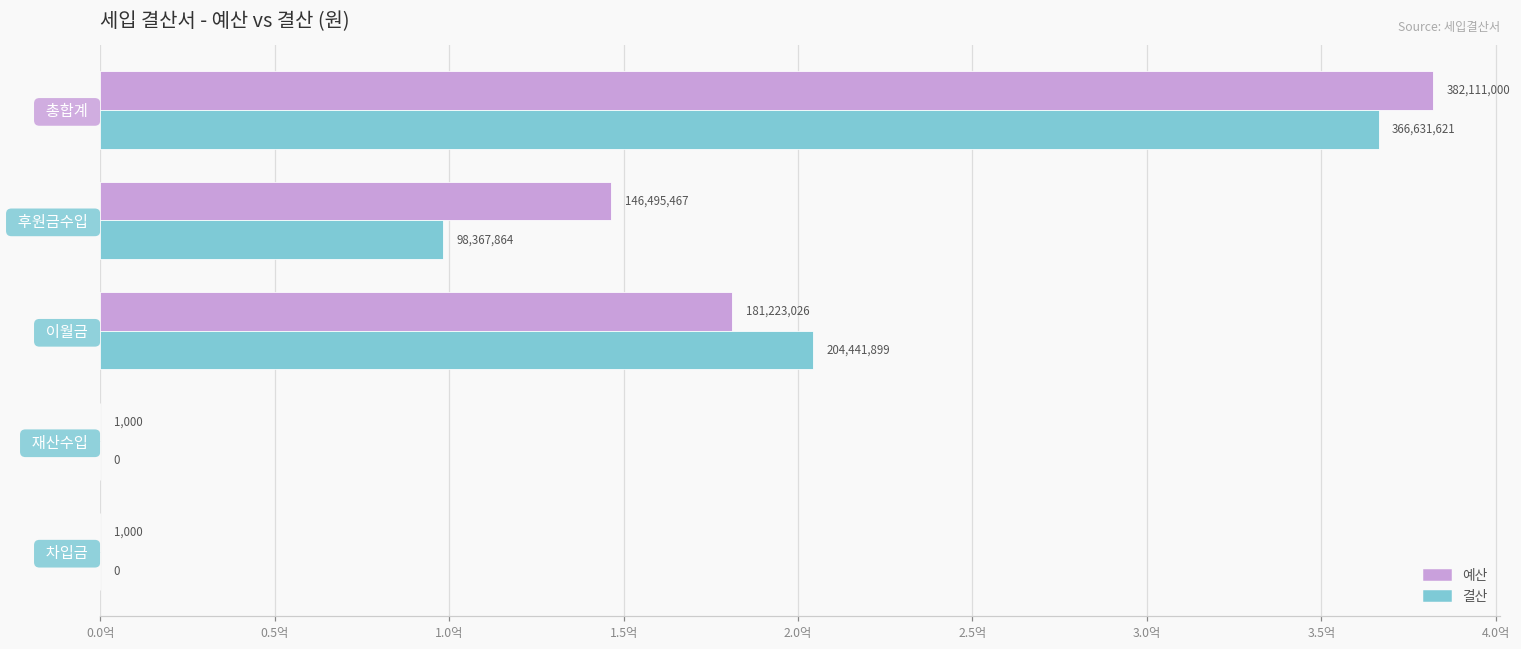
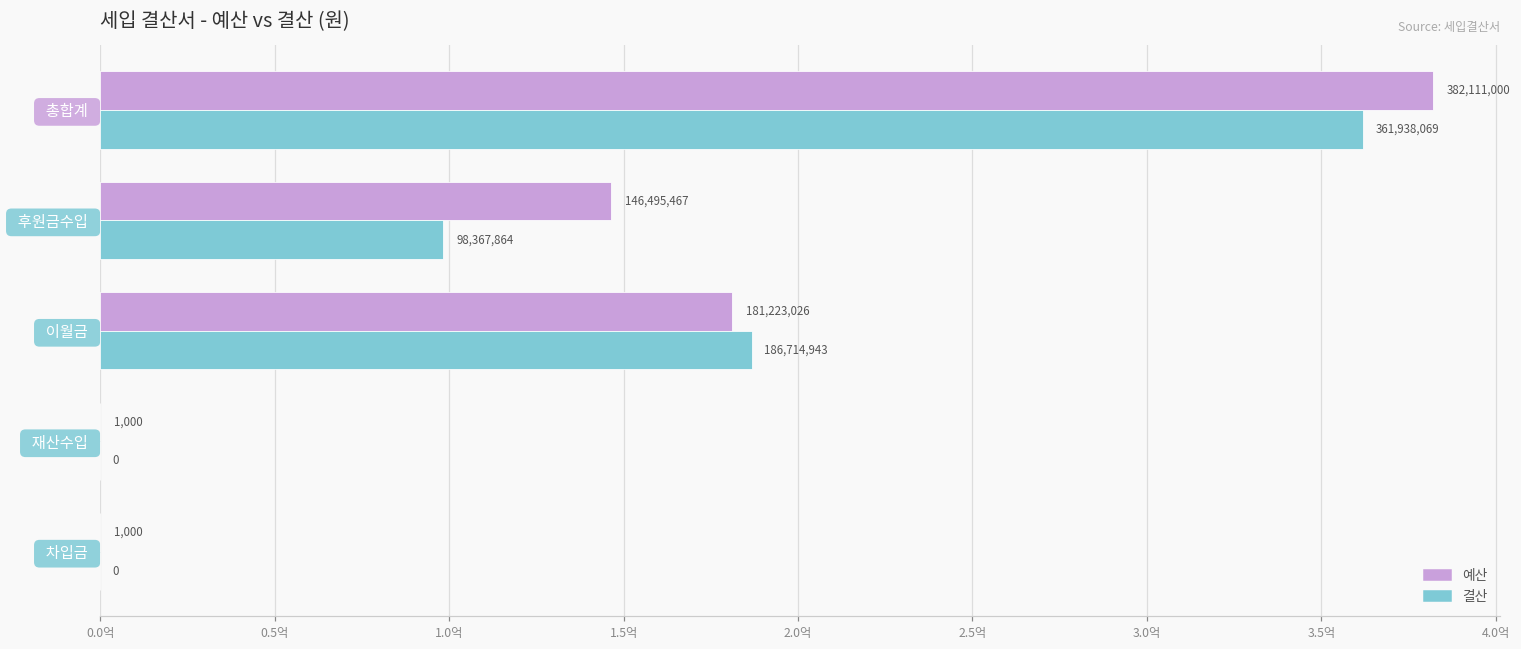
  {
    "예산": {
      "총합계": "382,111,000",
      "후원금수입": "146,495,467",
      "이월금": "181,223,026",
      "재산수입": "1,000",
      "차입금": "1,000"
    },
    "결산": {
-     "총합계": "366,631,621",
+     "총합계": "361,938,069",
      "후원금수입": "98,367,864",
-     "이월금": "204,441,899",
+     "이월금": "186,714,943",
      "재산수입": "0",
      "차입금": "0"
    }
  }
